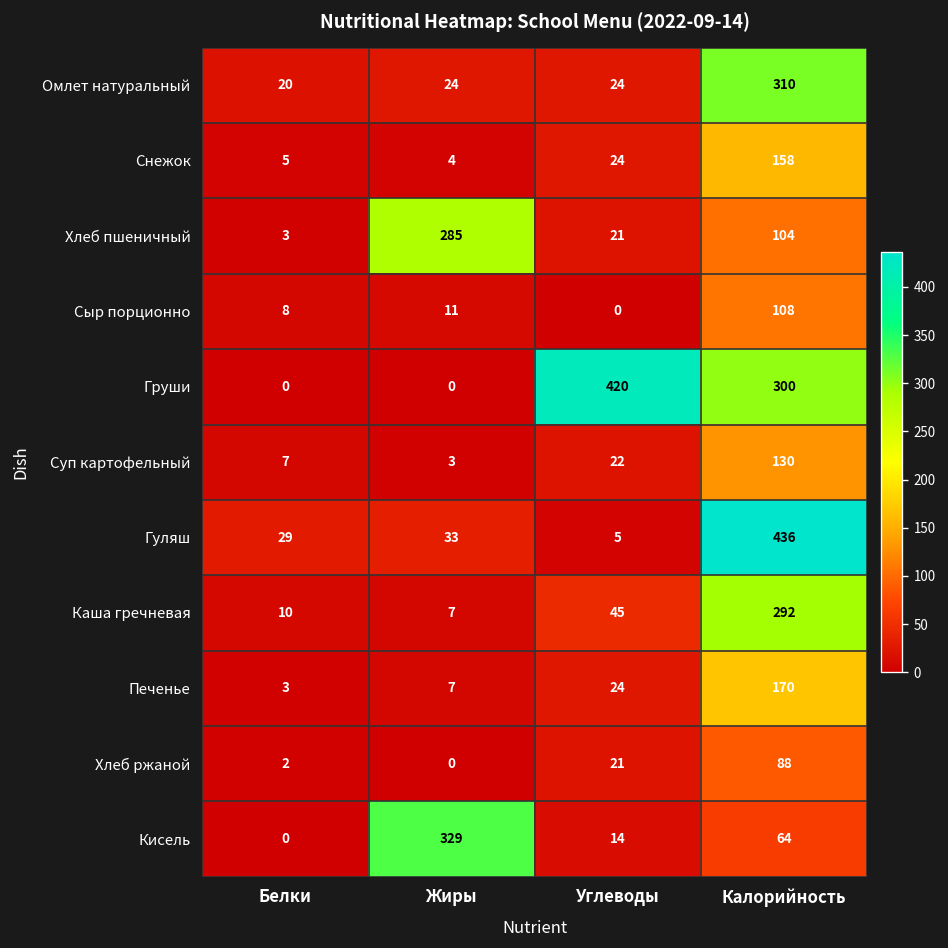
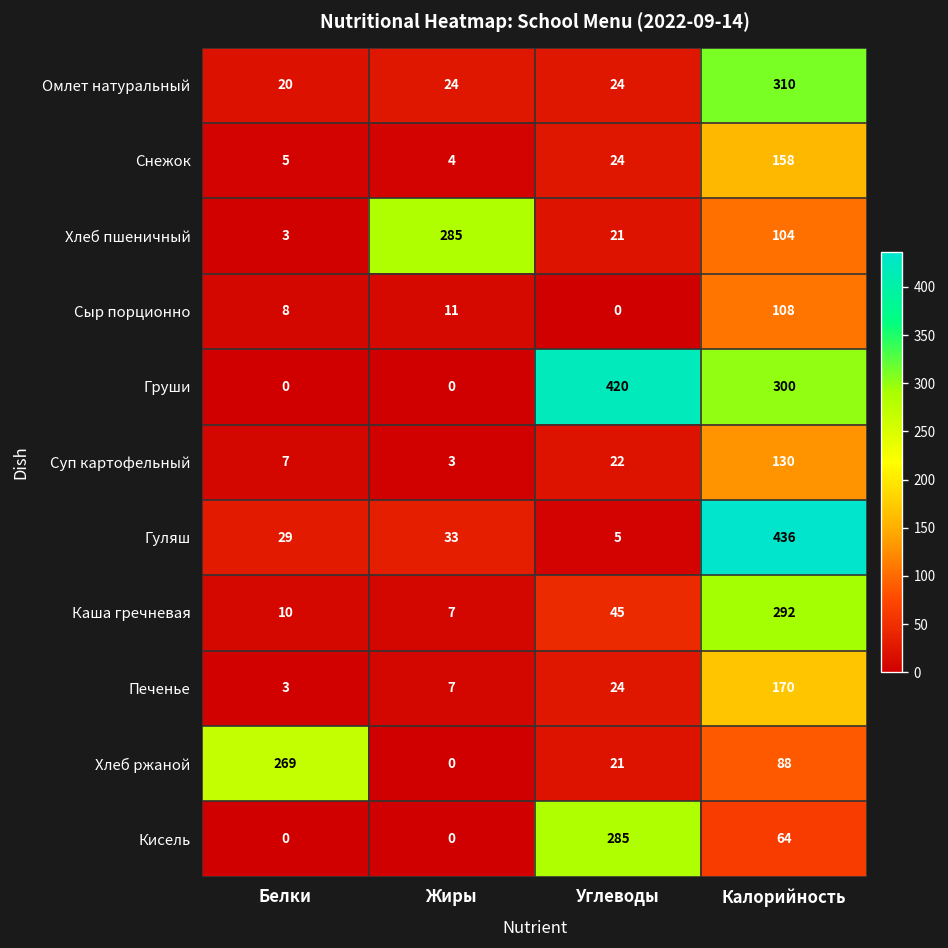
  {
    "Омлет натуральный": {
      "Белки": 20,
      "Жиры": 24,
      "Углеводы": 24,
      "Калорийность": 310
    },
    "Снежок": {
      "Белки": 5,
      "Жиры": 4,
      "Углеводы": 24,
      "Калорийность": 158
    },
    "Хлеб пшеничный": {
      "Белки": 3,
      "Жиры": 285,
      "Углеводы": 21,
      "Калорийность": 104
    },
    "Сыр порционно": {
      "Белки": 8,
      "Жиры": 11,
      "Углеводы": 0,
      "Калорийность": 108
    },
    "Груши": {
      "Белки": 0,
      "Жиры": 0,
      "Углеводы": 420,
      "Калорийность": 300
    },
    "Суп картофельный": {
      "Белки": 7,
      "Жиры": 3,
      "Углеводы": 22,
      "Калорийность": 130
    },
    "Гуляш": {
      "Белки": 29,
      "Жиры": 33,
      "Углеводы": 5,
      "Калорийность": 436
    },
    "Каша гречневая": {
      "Белки": 10,
      "Жиры": 7,
      "Углеводы": 45,
      "Калорийность": 292
    },
    "Печенье": {
      "Белки": 3,
      "Жиры": 7,
      "Углеводы": 24,
      "Калорийность": 170
    },
    "Хлеб ржаной": {
-     "Белки": 2,
+     "Белки": 269,
      "Жиры": 0,
      "Углеводы": 21,
      "Калорийность": 88
    },
    "Кисель": {
      "Белки": 0,
-     "Жиры": 329,
-     "Углеводы": 14,
+     "Жиры": 0,
+     "Углеводы": 285,
      "Калорийность": 64
    }
  }
